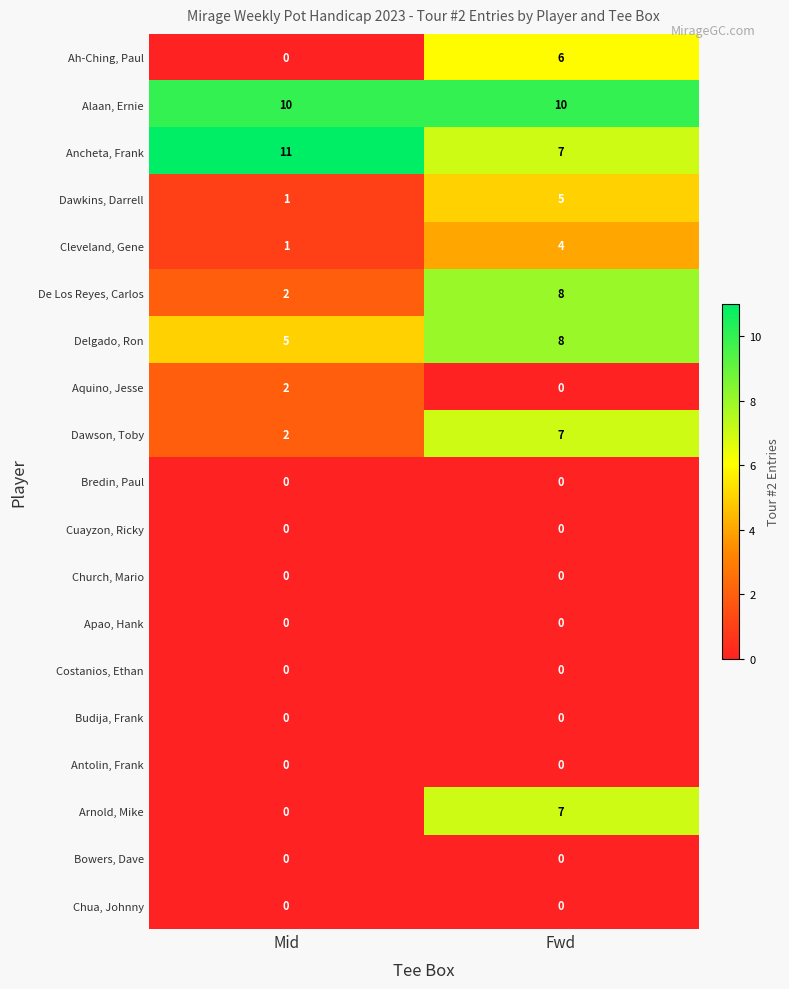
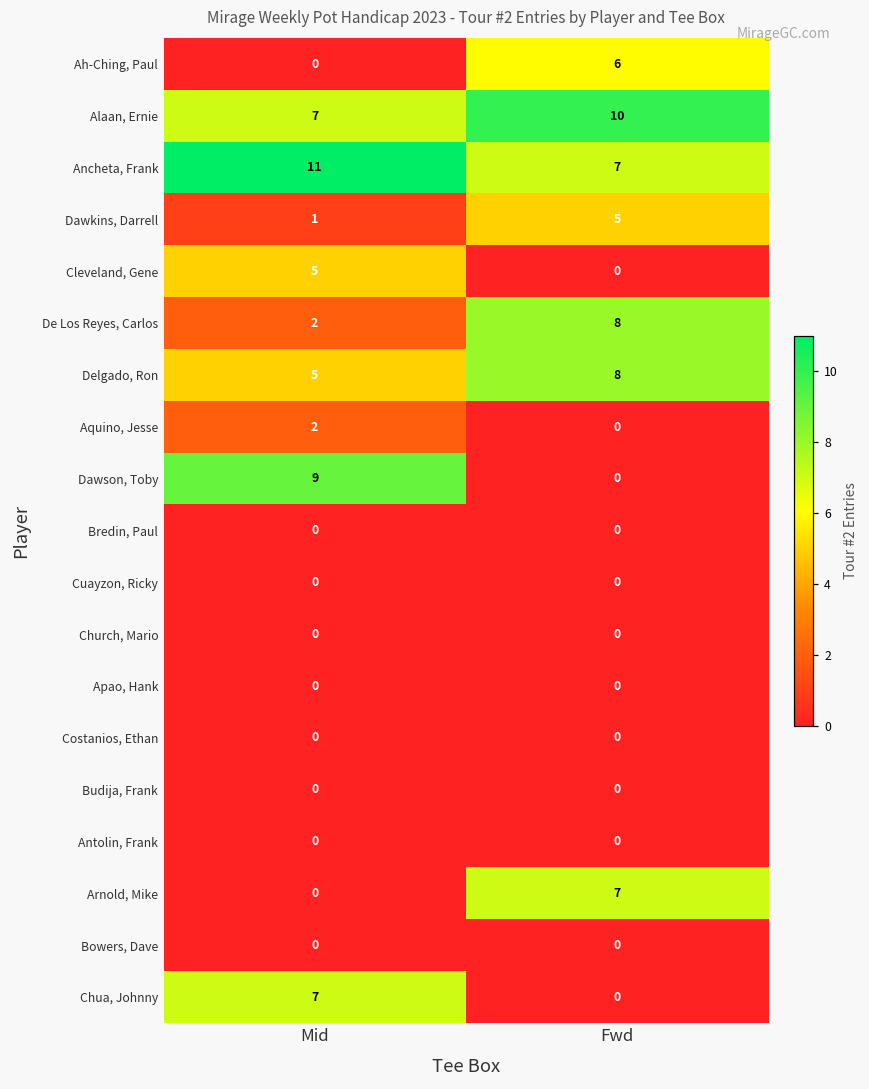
  {
    "Ah-Ching, Paul": {
      "Mid": 0,
      "Fwd": 6
    },
    "Alaan, Ernie": {
-     "Mid": 10,
+     "Mid": 7,
      "Fwd": 10
    },
    "Ancheta, Frank": {
      "Mid": 11,
      "Fwd": 7
    },
    "Dawkins, Darrell": {
      "Mid": 1,
      "Fwd": 5
    },
    "Cleveland, Gene": {
-     "Mid": 1,
-     "Fwd": 4
+     "Mid": 5,
+     "Fwd": 0
    },
    "De Los Reyes, Carlos": {
      "Mid": 2,
      "Fwd": 8
    },
    "Delgado, Ron": {
      "Mid": 5,
      "Fwd": 8
    },
    "Aquino, Jesse": {
      "Mid": 2,
      "Fwd": 0
    },
    "Dawson, Toby": {
-     "Mid": 2,
-     "Fwd": 7
+     "Mid": 9,
+     "Fwd": 0
    },
    "Bredin, Paul": {
      "Mid": 0,
      "Fwd": 0
    },
    "Cuayzon, Ricky": {
      "Mid": 0,
      "Fwd": 0
    },
    "Church, Mario": {
      "Mid": 0,
      "Fwd": 0
    },
    "Apao, Hank": {
      "Mid": 0,
      "Fwd": 0
    },
    "Costanios, Ethan": {
      "Mid": 0,
      "Fwd": 0
    },
    "Budija, Frank": {
      "Mid": 0,
      "Fwd": 0
    },
    "Antolin, Frank": {
      "Mid": 0,
      "Fwd": 0
    },
    "Arnold, Mike": {
      "Mid": 0,
      "Fwd": 7
    },
    "Bowers, Dave": {
      "Mid": 0,
      "Fwd": 0
    },
    "Chua, Johnny": {
-     "Mid": 0,
+     "Mid": 7,
      "Fwd": 0
    }
  }
